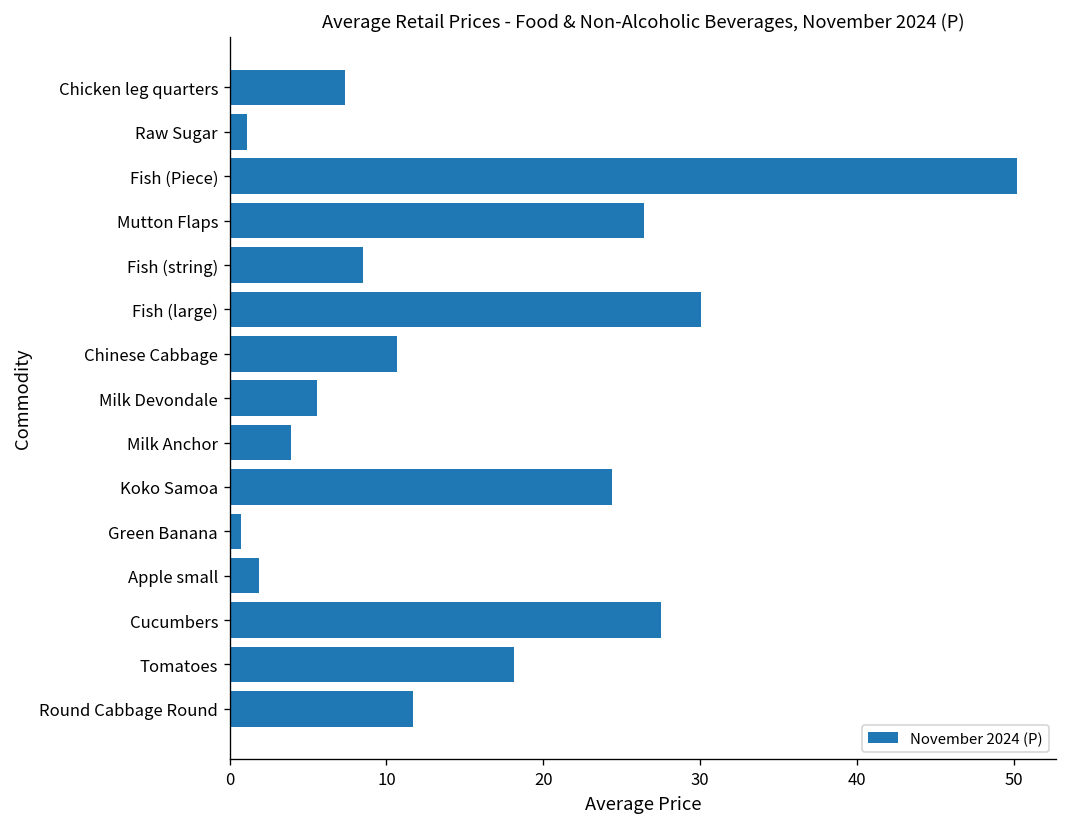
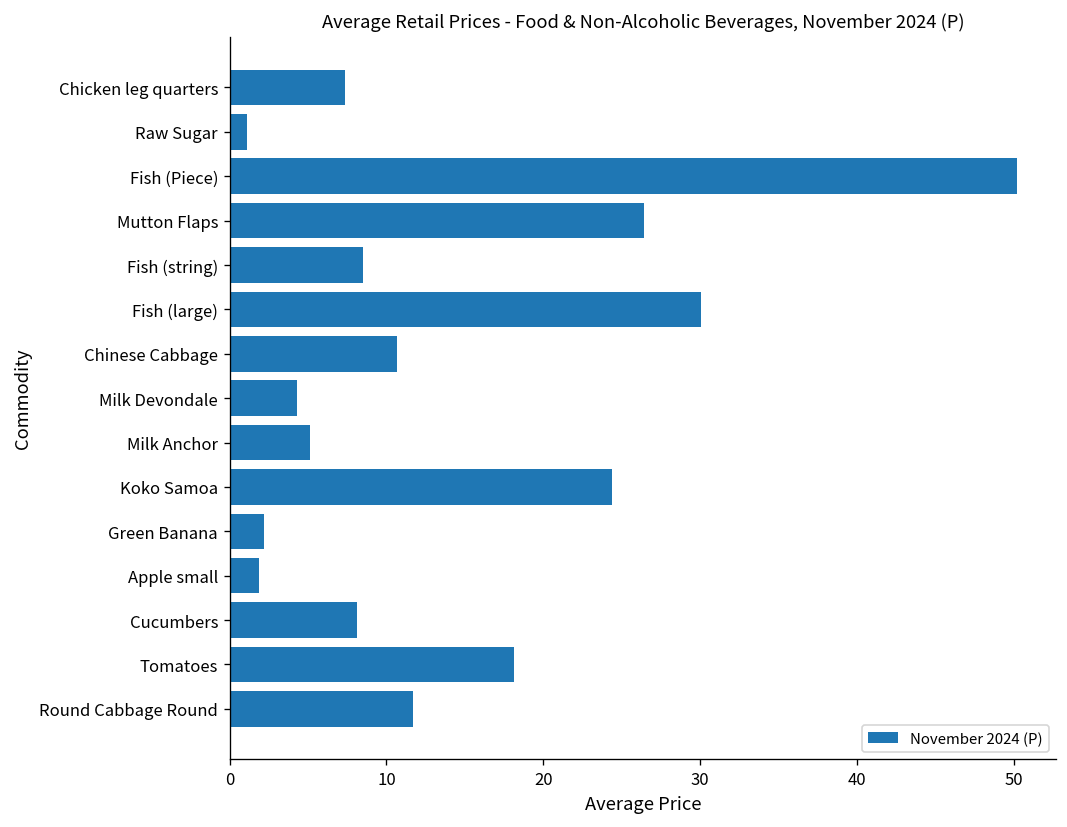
  {
    "Chicken leg quarters": 7.4,
    "Raw Sugar": 1.1,
    "Fish (Piece)": 50.2,
    "Mutton Flaps": 26.5,
    "Fish (string)": 8.5,
    "Fish (large)": 30.1,
    "Chinese Cabbage": 10.7,
-   "Milk Devondale": 5.6,
-   "Milk Anchor": 3.9,
+   "Milk Devondale": 4.3,
+   "Milk Anchor": 5.1,
    "Koko Samoa": 24.4,
-   "Green Banana": 0.7,
+   "Green Banana": 2.2,
    "Apple small": 1.9,
-   "Cucumbers": 27.5,
+   "Cucumbers": 8.1,
    "Tomatoes": 18.1,
    "Round Cabbage Round": 11.7
  }
